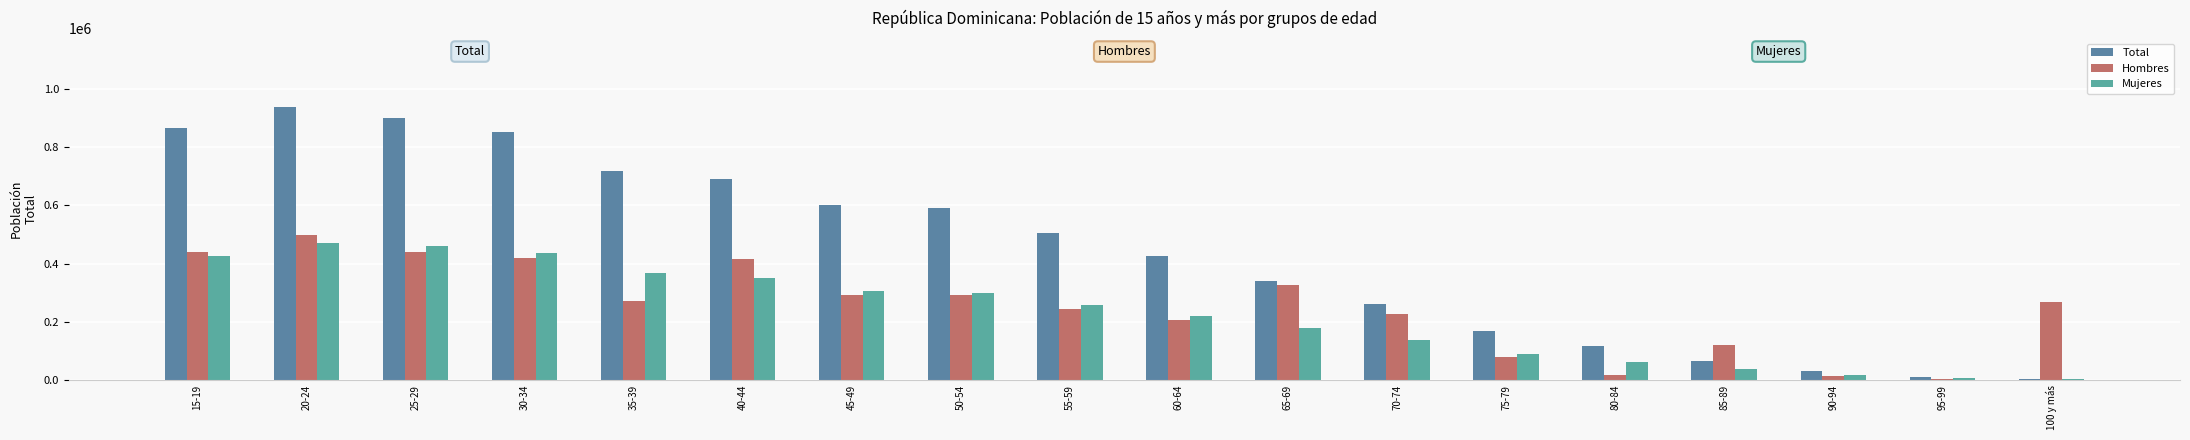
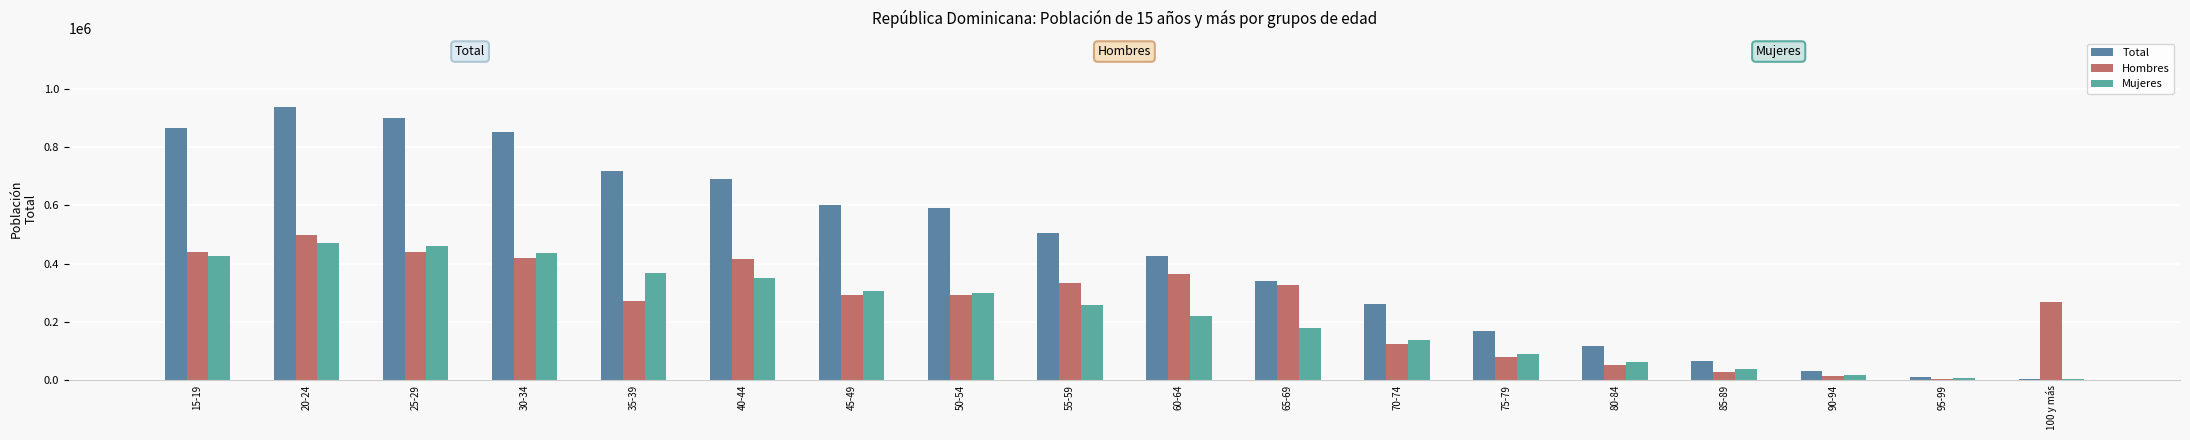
  {
    "Hombres": {
      "15-19": 440000,
      "20-24": 500000,
      "25-29": 440000,
      "30-34": 420000,
      "35-39": 270000,
      "40-44": 410000,
      "45-49": 290000,
      "50-54": 290000,
-     "55-59": 240000,
-     "60-64": 210000,
+     "55-59": 330000,
+     "60-64": 360000,
      "65-69": 330000,
-     "70-74": 230000,
+     "70-74": 120000,
      "75-79": 80000,
-     "80-84": 20000,
-     "85-89": 120000,
+     "80-84": 50000,
+     "85-89": 30000,
      "90-94": 10000,
      "100 y más": 270000
    }
  }
